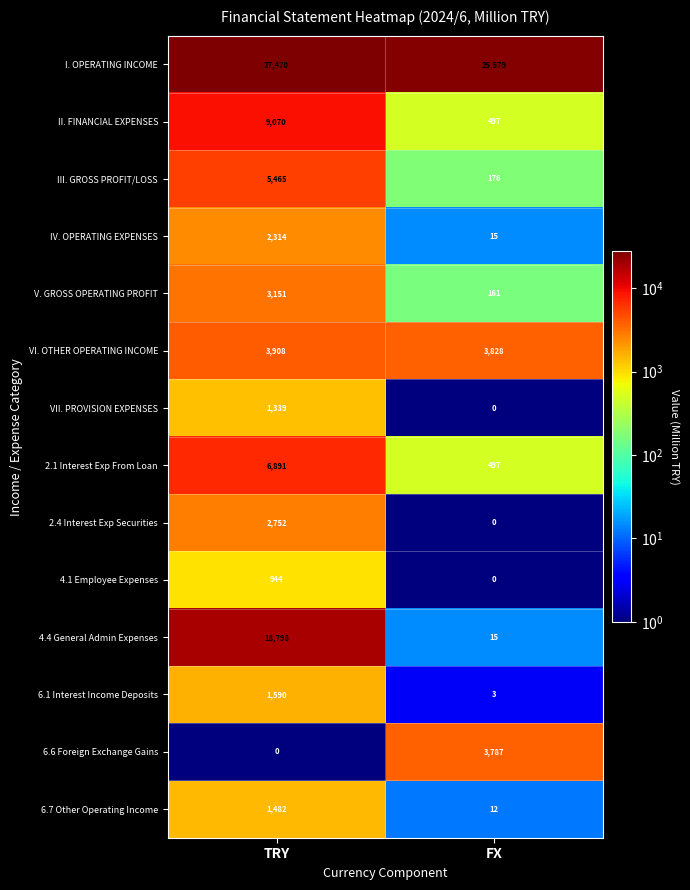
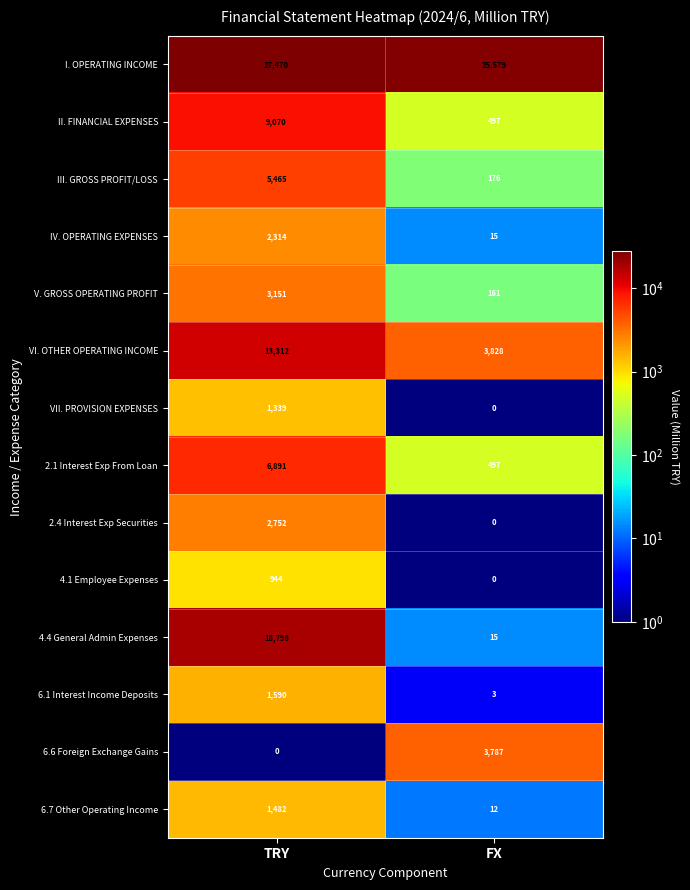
  {
    "I. OPERATING INCOME": {
      "TRY": "27,470",
      "FX": "25,579"
    },
    "II. FINANCIAL EXPENSES": {
      "TRY": "9,070",
      "FX": "497"
    },
    "III. GROSS PROFIT/LOSS": {
      "TRY": "5,465",
      "FX": "176"
    },
    "IV. OPERATING EXPENSES": {
      "TRY": "2,314",
      "FX": "15"
    },
    "V. GROSS OPERATING PROFIT": {
      "TRY": "3,151",
      "FX": "161"
    },
    "VI. OTHER OPERATING INCOME": {
-     "TRY": "3,908",
+     "TRY": "13,312",
      "FX": "3,828"
    },
    "VII. PROVISION EXPENSES": {
      "TRY": "1,339",
      "FX": "0"
    },
    "2.1 Interest Exp From Loan": {
      "TRY": "6,891",
      "FX": "497"
    },
    "2.4 Interest Exp Securities": {
      "TRY": "2,752",
      "FX": "0"
    },
    "4.1 Employee Expenses": {
      "TRY": "944",
      "FX": "0"
    },
    "4.4 General Admin Expenses": {
      "TRY": "18,798",
      "FX": "15"
    },
    "6.1 Interest Income Deposits": {
      "TRY": "1,590",
      "FX": "3"
    },
    "6.6 Foreign Exchange Gains": {
      "TRY": "0",
      "FX": "3,787"
    },
    "6.7 Other Operating Income": {
      "TRY": "1,482",
      "FX": "12"
    }
  }
